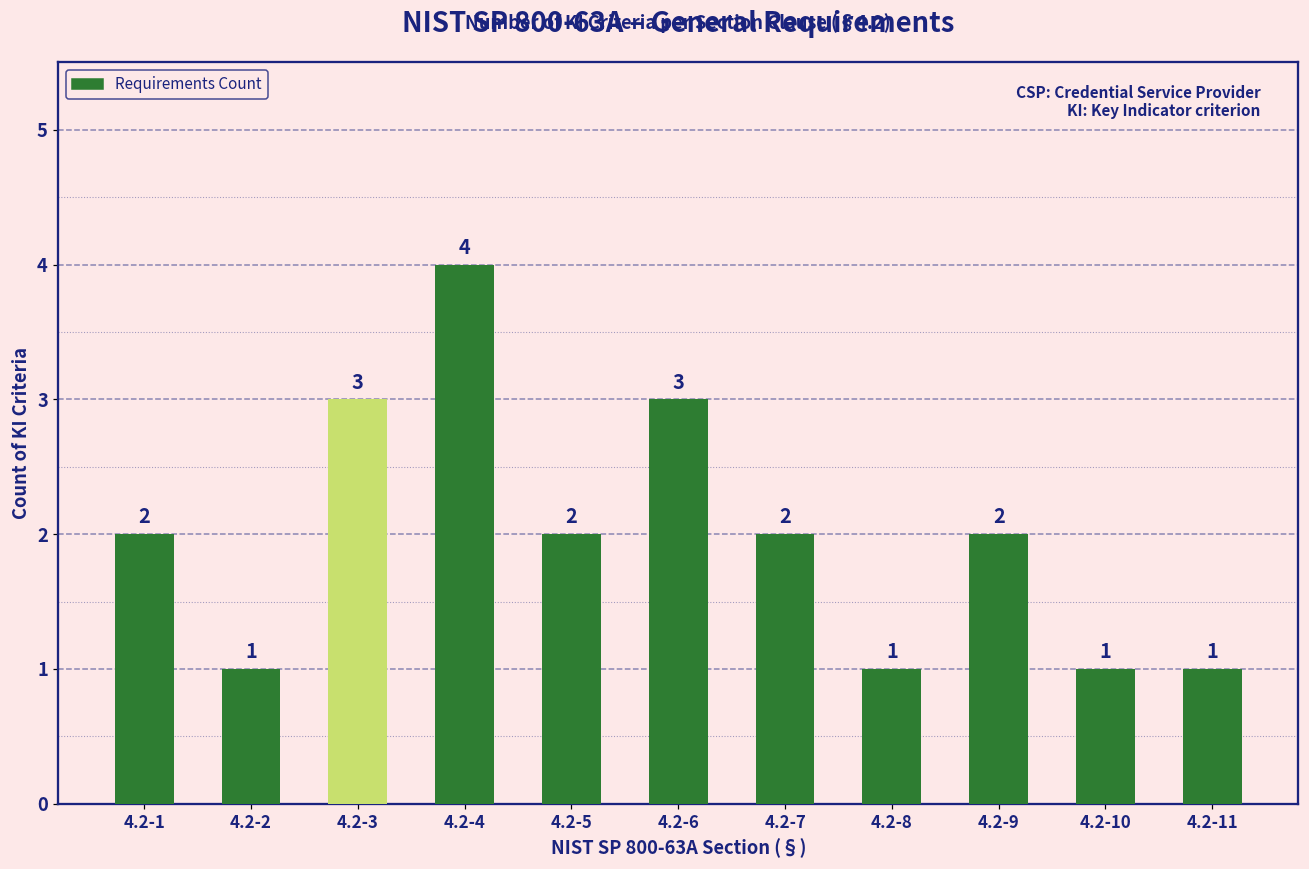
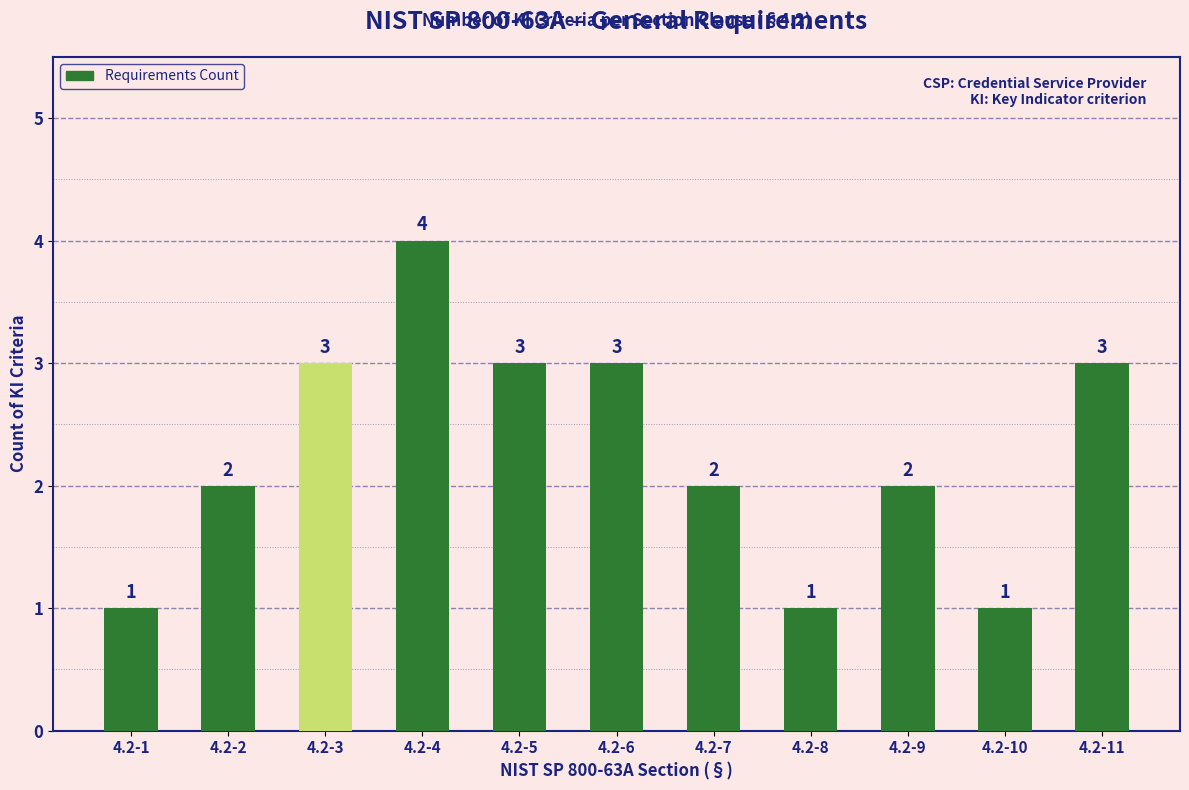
  {
-   "4.2-1": 2,
-   "4.2-2": 1,
+   "4.2-1": 1,
+   "4.2-2": 2,
    "4.2-3": 3,
    "4.2-4": 4,
-   "4.2-5": 2,
+   "4.2-5": 3,
    "4.2-6": 3,
    "4.2-7": 2,
    "4.2-8": 1,
    "4.2-9": 2,
    "4.2-10": 1,
-   "4.2-11": 1
+   "4.2-11": 3
  }
